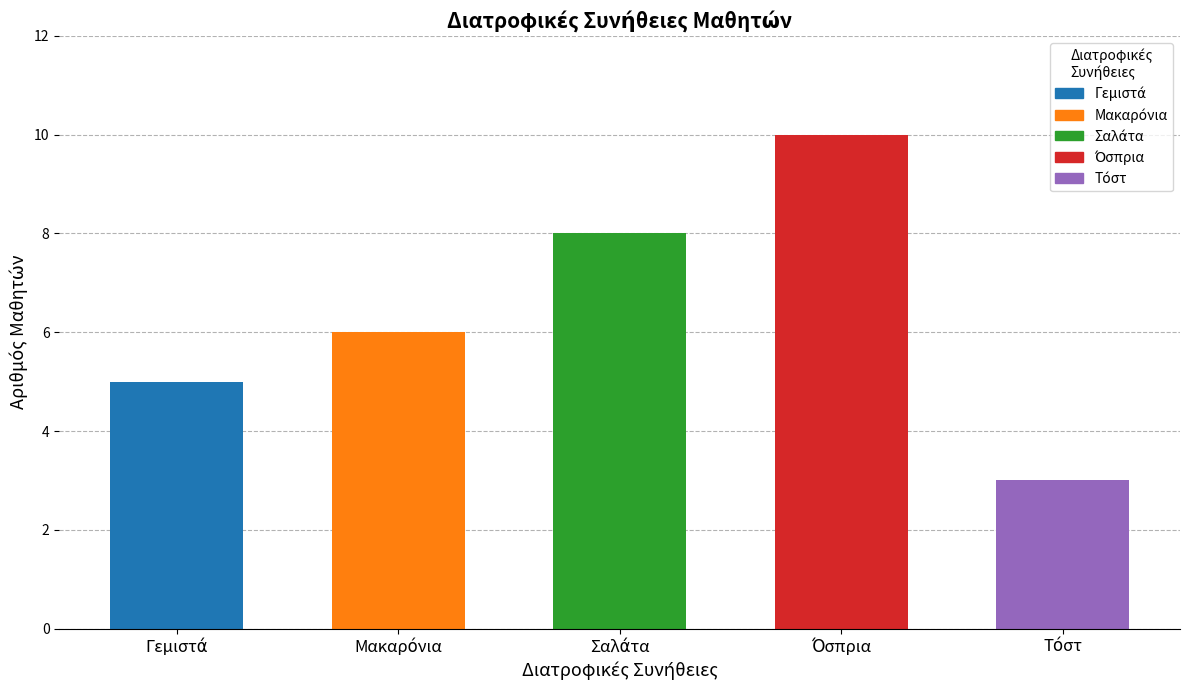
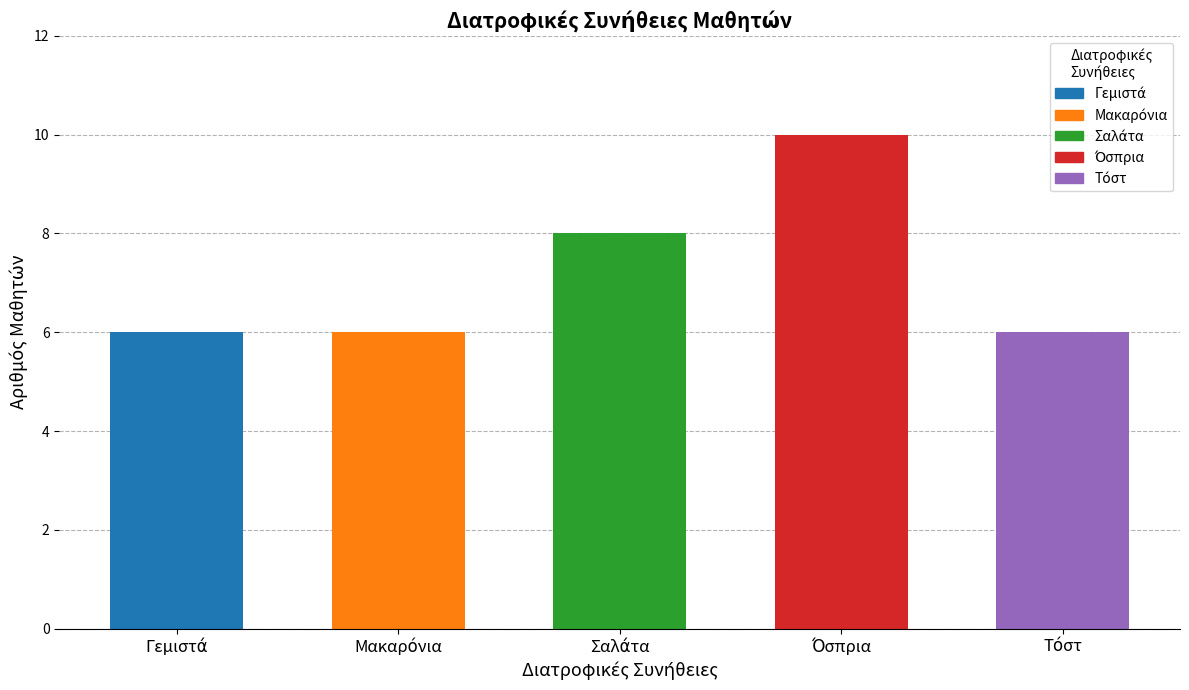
  {
-   "Γεμιστά": 5,
+   "Γεμιστά": 6,
    "Μακαρόνια": 6,
    "Σαλάτα": 8,
    "Όσπρια": 10,
-   "Τόστ": 3
+   "Τόστ": 6
  }
